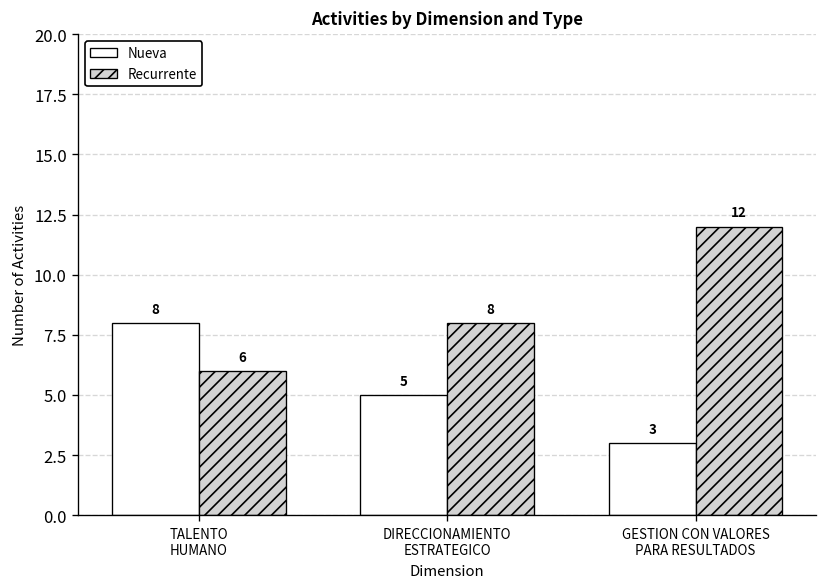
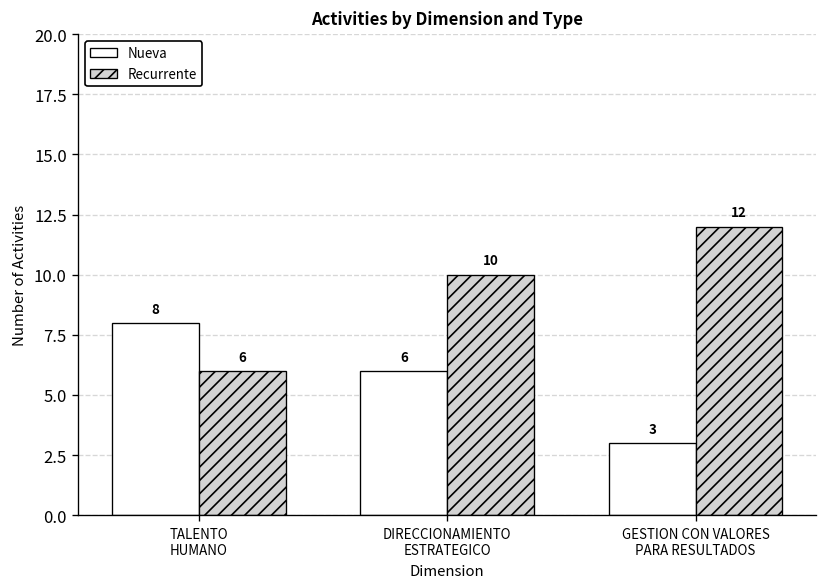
  {
    "Nueva": {
      "TALENTO HUMANO": 8,
-     "DIRECCIONAMIENTO ESTRATEGICO": 5,
+     "DIRECCIONAMIENTO ESTRATEGICO": 6,
      "GESTION CON VALORES PARA RESULTADOS": 3
    },
    "Recurrente": {
      "TALENTO HUMANO": 6,
-     "DIRECCIONAMIENTO ESTRATEGICO": 8,
+     "DIRECCIONAMIENTO ESTRATEGICO": 10,
      "GESTION CON VALORES PARA RESULTADOS": 12
    }
  }
